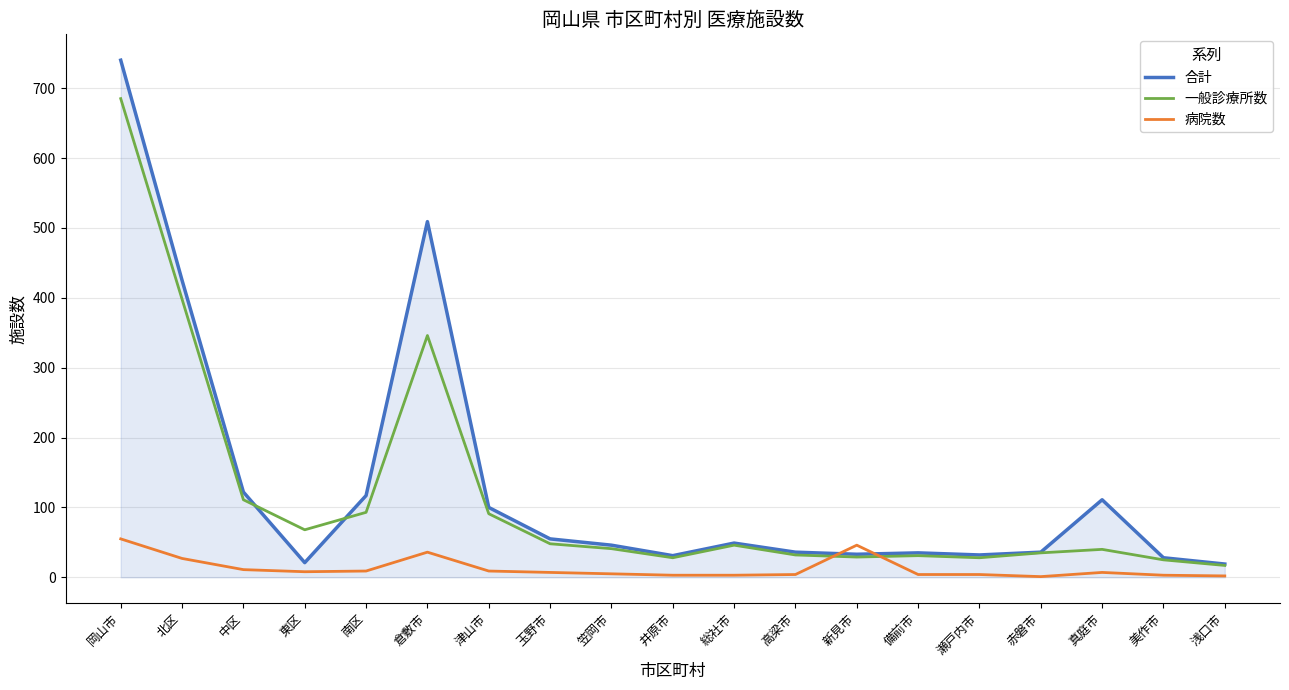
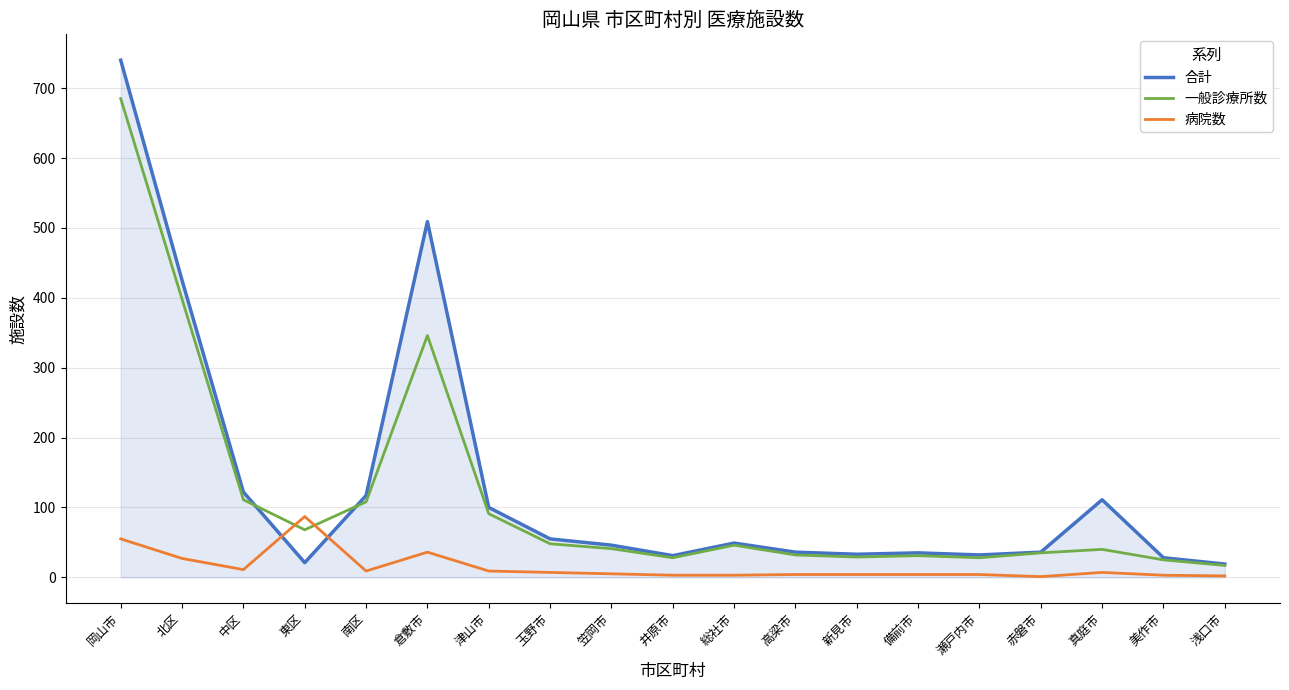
  {
    "合計": {
      "岡山市": 740,
      "北区": 430,
      "中区": 120,
      "東区": 20,
      "南区": 120,
      "倉敷市": 510,
      "津山市": 100,
      "玉野市": 60,
      "笠岡市": 50,
      "高梁市": 40,
      "新見市": 30,
      "備前市": 40,
      "瀬戸内市": 30,
      "真庭市": 110
    },
    "一般診療所数": {
      "岡山市": 690,
      "北区": 400,
      "中区": 110,
      "東区": 70,
-     "南区": 90,
+     "南区": 110,
      "倉敷市": 350,
      "津山市": 90,
      "玉野市": 50,
      "笠岡市": 40,
      "高梁市": 30,
      "新見市": 30,
      "備前市": 30,
      "瀬戸内市": 30,
      "真庭市": 40
    },
    "病院数": {
      "岡山市": 60,
      "北区": 30,
      "中区": 10,
-     "東区": 10,
+     "東区": 90,
      "南区": 10,
      "倉敷市": 40,
      "津山市": 10,
      "玉野市": 10,
      "笠岡市": 10,
      "井原市": 0,
      "総社市": 0,
      "高梁市": 0,
-     "新見市": 50,
+     "新見市": 0,
      "備前市": 0,
      "瀬戸内市": 0,
      "赤磐市": 0,
      "真庭市": 10,
      "美作市": 0,
      "浅口市": 0
    }
  }
